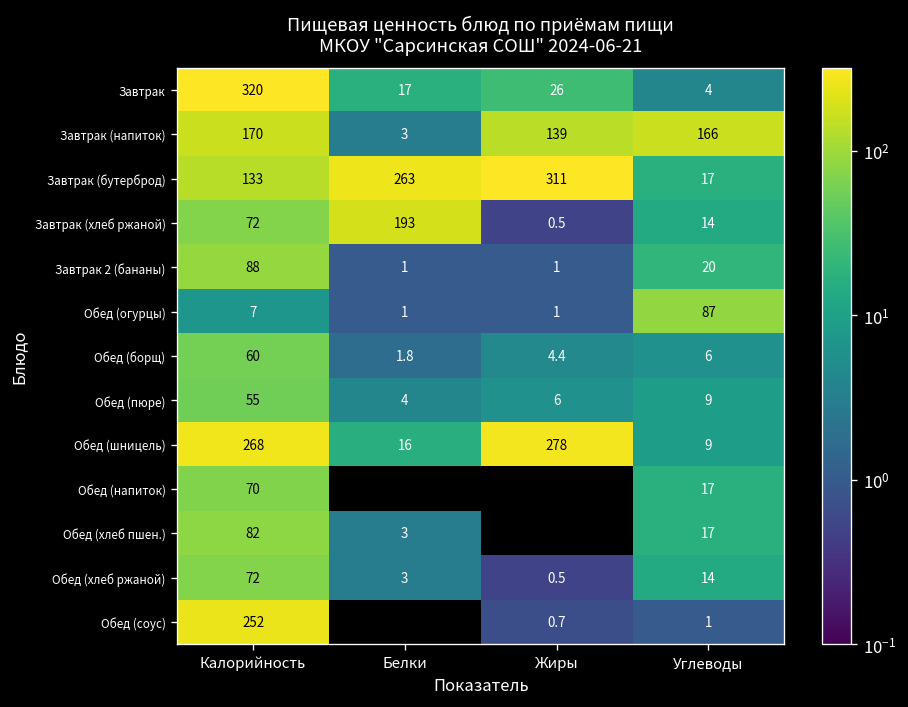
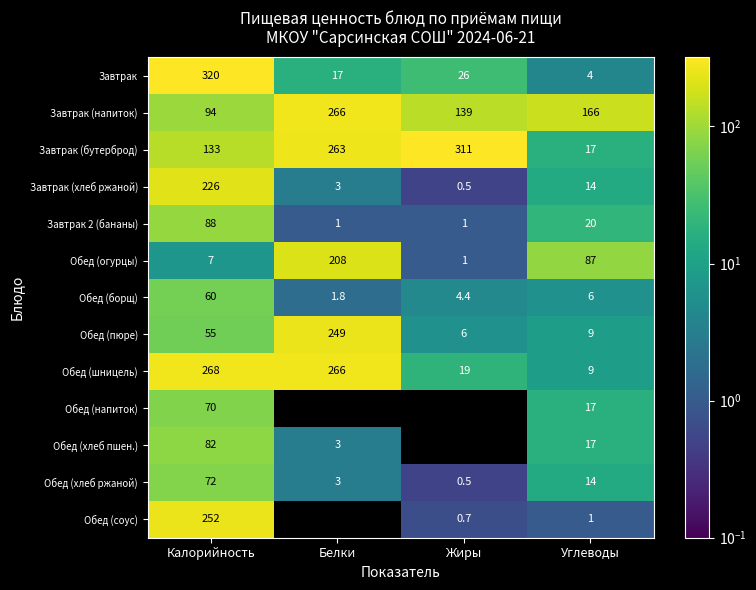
  {
    "Завтрак": {
      "Калорийность": 320,
      "Белки": 17,
      "Жиры": 26,
      "Углеводы": 4
    },
    "Завтрак (напиток)": {
-     "Калорийность": 170,
-     "Белки": 3,
+     "Калорийность": 94,
+     "Белки": 266,
      "Жиры": 139,
      "Углеводы": 166
    },
    "Завтрак (бутерброд)": {
      "Калорийность": 133,
      "Белки": 263,
      "Жиры": 311,
      "Углеводы": 17
    },
    "Завтрак (хлеб ржаной)": {
-     "Калорийность": 72,
-     "Белки": 193,
+     "Калорийность": 226,
+     "Белки": 3,
      "Жиры": 0.5,
      "Углеводы": 14
    },
    "Завтрак 2 (бананы)": {
      "Калорийность": 88,
      "Белки": 1,
      "Жиры": 1,
      "Углеводы": 20
    },
    "Обед (огурцы)": {
      "Калорийность": 7,
-     "Белки": 1,
+     "Белки": 208,
      "Жиры": 1,
      "Углеводы": 87
    },
    "Обед (борщ)": {
      "Калорийность": 60,
      "Белки": 1.8,
      "Жиры": 4.4,
      "Углеводы": 6
    },
    "Обед (пюре)": {
      "Калорийность": 55,
-     "Белки": 4,
+     "Белки": 249,
      "Жиры": 6,
      "Углеводы": 9
    },
    "Обед (шницель)": {
      "Калорийность": 268,
-     "Белки": 16,
-     "Жиры": 278,
+     "Белки": 266,
+     "Жиры": 19,
      "Углеводы": 9
    },
    "Обед (напиток)": {
      "Калорийность": 70,
      "Углеводы": 17
    },
    "Обед (хлеб пшен.)": {
      "Калорийность": 82,
      "Белки": 3,
      "Углеводы": 17
    },
    "Обед (хлеб ржаной)": {
      "Калорийность": 72,
      "Белки": 3,
      "Жиры": 0.5,
      "Углеводы": 14
    },
    "Обед (соус)": {
      "Калорийность": 252,
      "Жиры": 0.7,
      "Углеводы": 1
    }
  }
